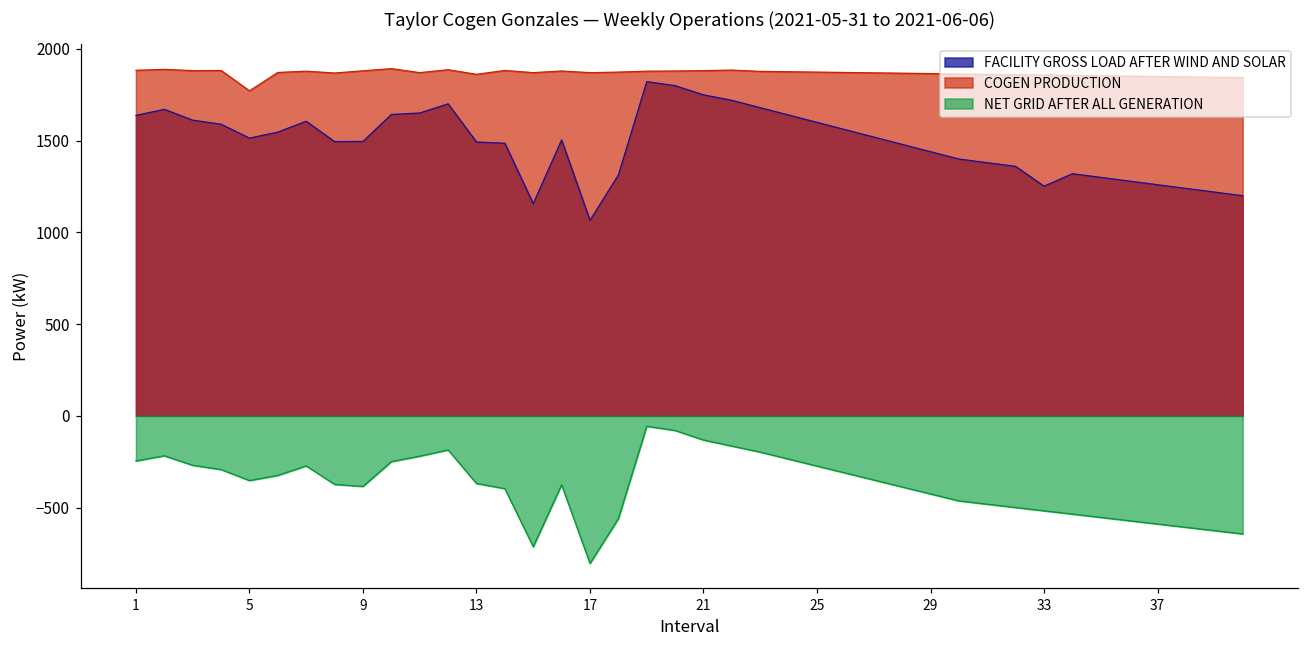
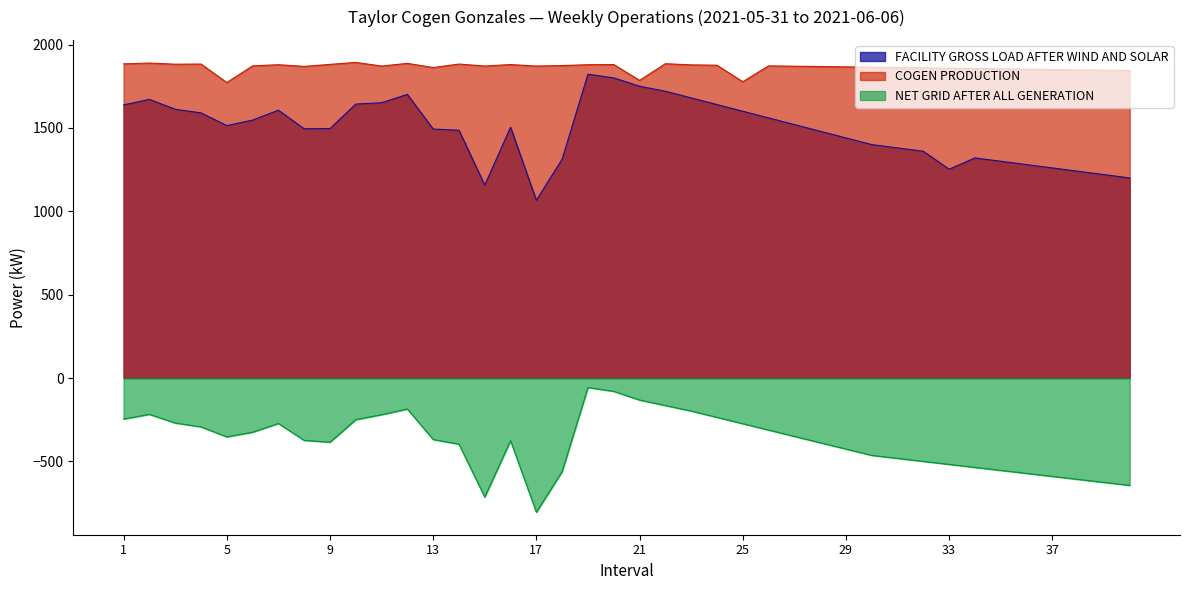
  {
    "FACILITY GROSS LOAD AFTER WIND AND SOLAR": {
      "1": 1640,
      "5": 1510,
      "9": 1500,
      "13": 1490,
      "17": 1070,
      "21": 1750,
      "25": 1600,
      "29": 1440,
      "33": 1250,
      "37": 1260
    },
    "COGEN PRODUCTION": {
      "1": 1880,
      "5": 1770,
      "9": 1880,
      "13": 1860,
      "17": 1870,
-     "21": 1880,
-     "25": 1870,
+     "21": 1790,
+     "25": 1780,
      "29": 1870
    }
  }
